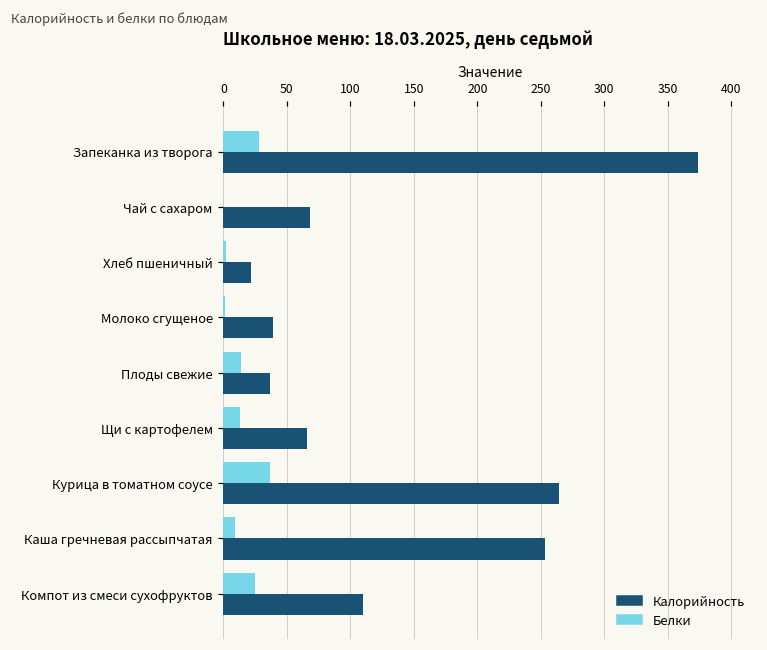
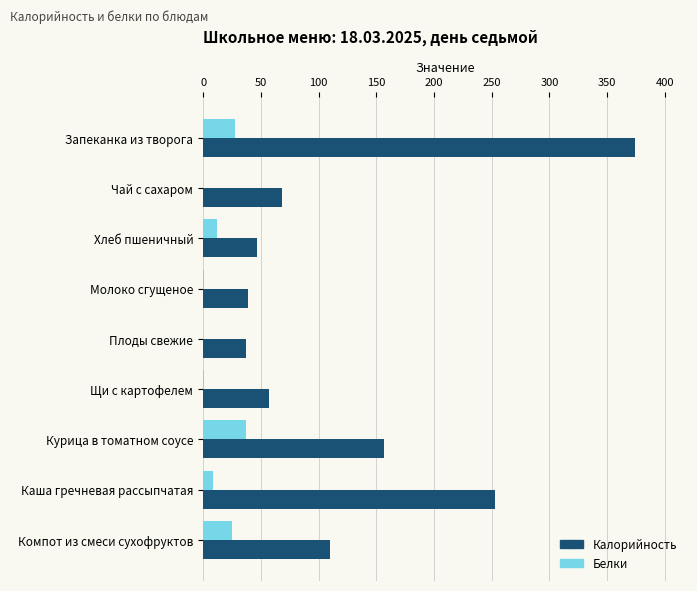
  {
    "Калорийность": {
      "Запеканка из творога": 374,
      "Чай с сахаром": 68,
-     "Хлеб пшеничный": 22,
+     "Хлеб пшеничный": 47,
      "Молоко сгущеное": 39,
      "Плоды свежие": 37,
-     "Щи с картофелем": 66,
-     "Курица в томатном соусе": 264,
+     "Щи с картофелем": 57,
+     "Курица в томатном соусе": 157,
      "Каша гречневая рассыпчатая": 253,
      "Компот из смеси сухофруктов": 110
    },
    "Белки": {
      "Запеканка из творога": 28,
      "Чай с сахаром": 0,
-     "Хлеб пшеничный": 2,
-     "Плоды свежие": 14,
-     "Щи с картофелем": 13,
+     "Хлеб пшеничный": 12,
+     "Плоды свежие": 0,
+     "Щи с картофелем": 1,
      "Курица в томатном соусе": 37,
      "Каша гречневая рассыпчатая": 9,
      "Компот из смеси сухофруктов": 25
    }
  }
